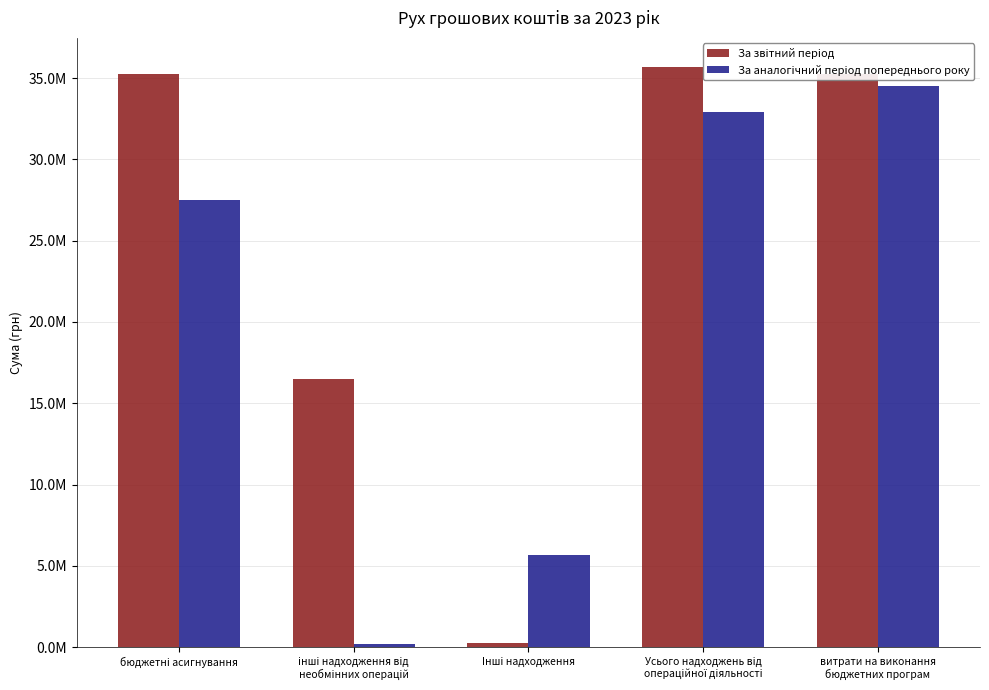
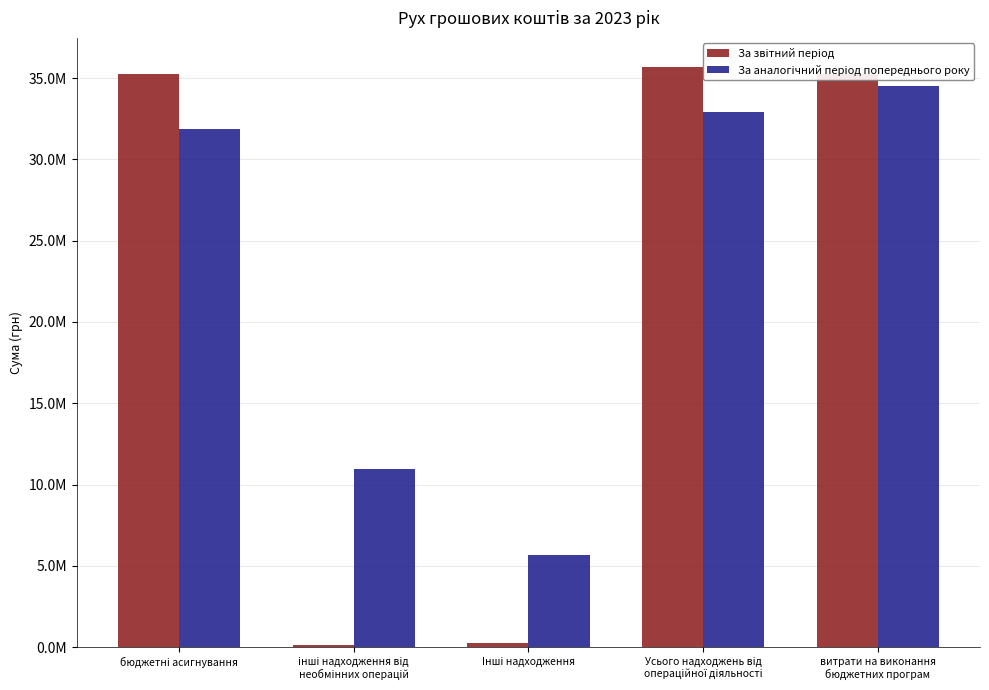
  {
    "За звітний період": {
      "бюджетні асигнування": 35300000,
-     "інші надходження від необмінних операцій": 16500000,
+     "інші надходження від необмінних операцій": 100000,
      "Інші надходження": 300000,
      "Усього надходжень від операційної діяльності": 35700000
    },
    "За аналогічний період попереднього року": {
-     "бюджетні асигнування": 27500000,
-     "інші надходження від необмінних операцій": 200000,
+     "бюджетні асигнування": 31900000,
+     "інші надходження від необмінних операцій": 11000000,
      "Інші надходження": 5700000,
      "Усього надходжень від операційної діяльності": 32900000,
      "витрати на виконання бюджетних програм": 34500000
    }
  }
